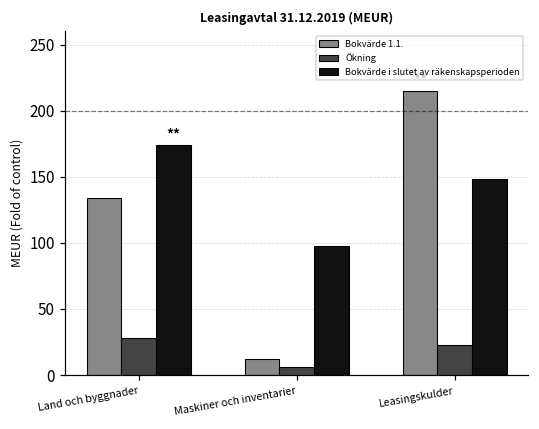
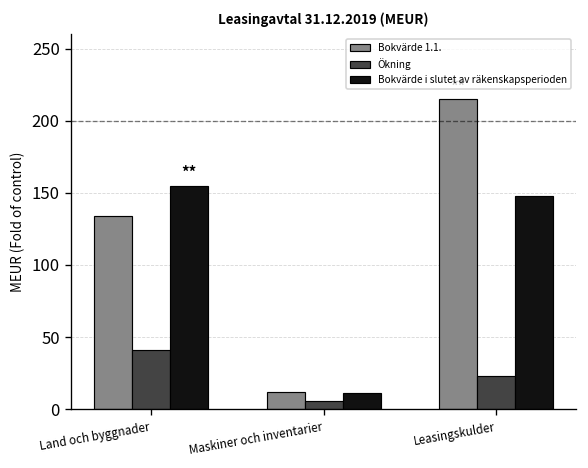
  {
    "Bokvärde 1.1.": {
      "Land och byggnader": 134,
      "Maskiner och inventarier": 12,
      "Leasingskulder": 215
    },
    "Ökning": {
-     "Land och byggnader": 28,
+     "Land och byggnader": 41,
      "Maskiner och inventarier": 6,
      "Leasingskulder": 23
    },
    "Bokvärde i slutet av räkenskapsperioden": {
-     "Land och byggnader": 174,
-     "Maskiner och inventarier": 98,
+     "Land och byggnader": 155,
+     "Maskiner och inventarier": 11,
      "Leasingskulder": 148
    }
  }
